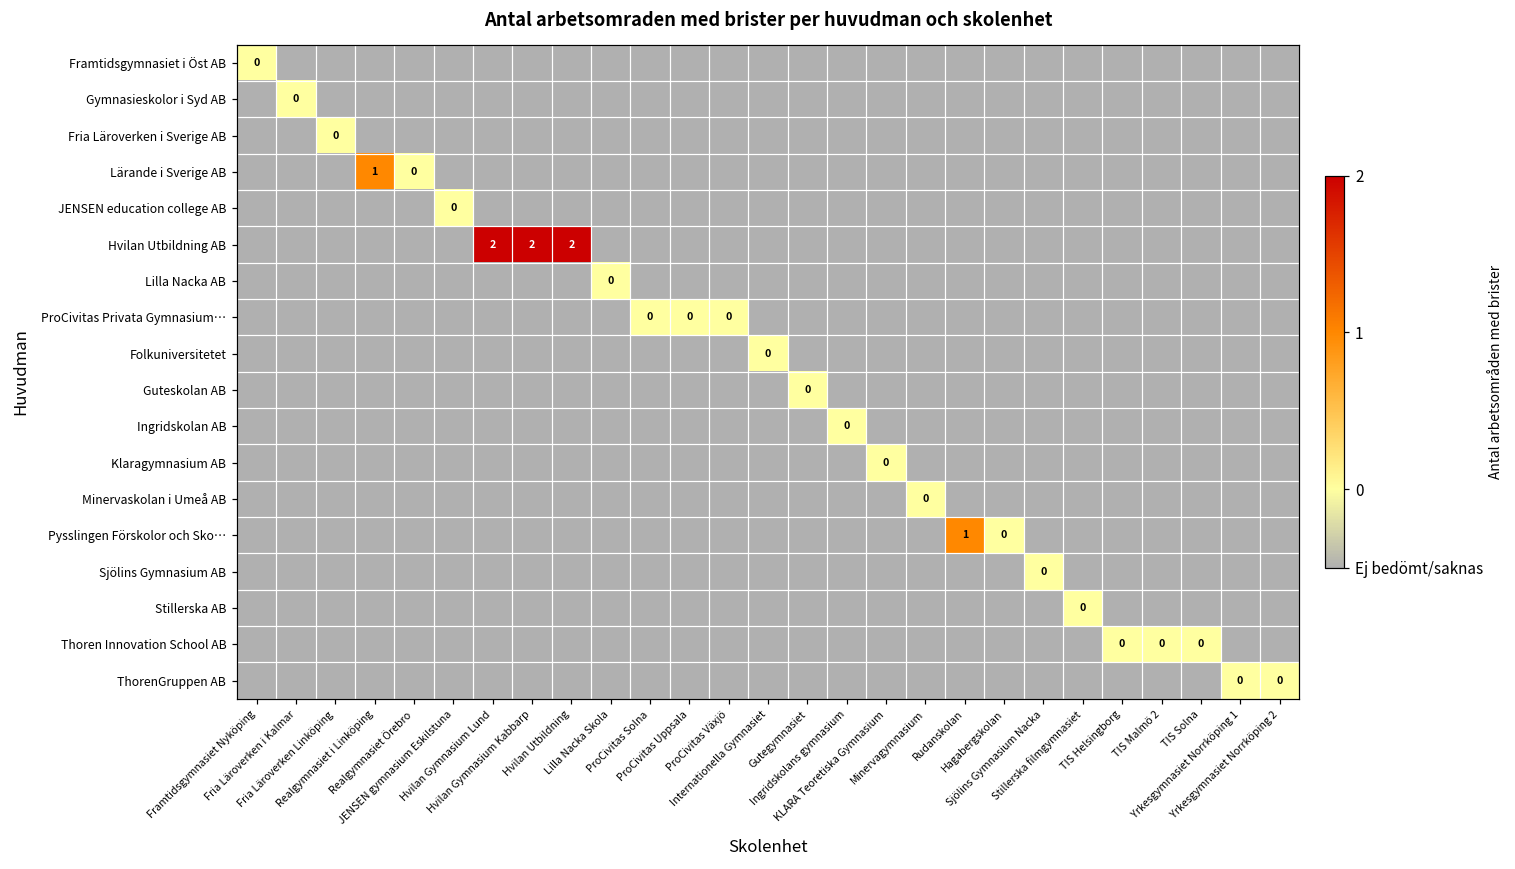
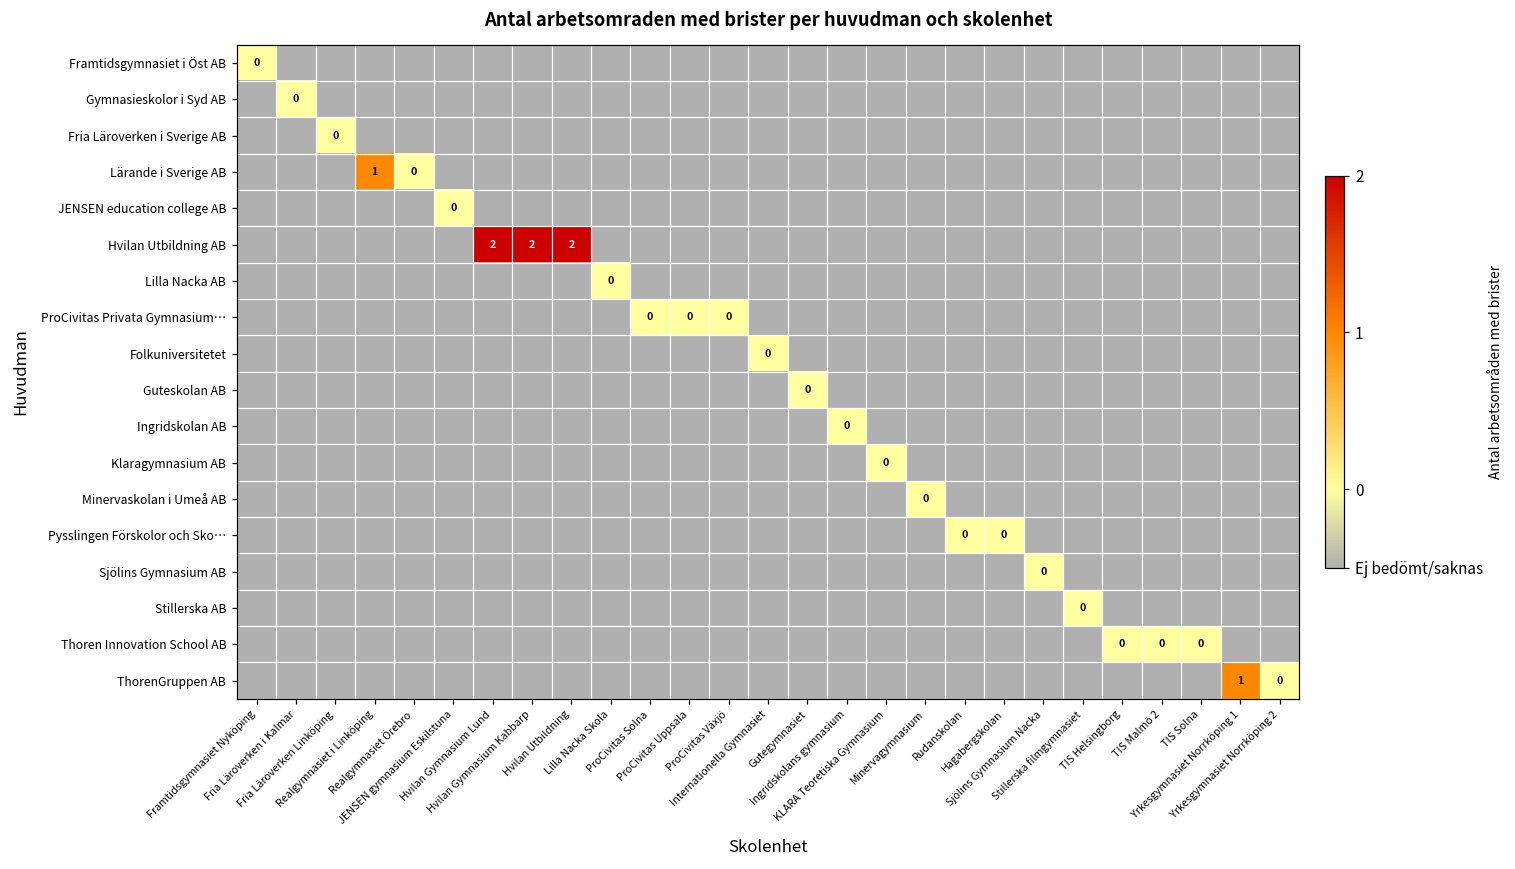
  {
    "Framtidsgymnasiet i Öst AB": {
      "Framtidsgymnasiet Nyköping": 0
    },
    "Gymnasieskolor i Syd AB": {
      "Fria Läroverken i Kalmar": 0
    },
    "Fria Läroverken i Sverige AB": {
      "Fria Läroverken Linköping": 0
    },
    "Lärande i Sverige AB": {
      "Realgymnasiet i Linköping": 1,
      "Realgymnasiet Örebro": 0
    },
    "JENSEN education college AB": {
      "JENSEN gymnasium Eskilstuna": 0
    },
    "Hvilan Utbildning AB": {
      "Hvilan Gymnasium Lund": 2,
      "Hvilan Gymnasium Kabbarp": 2,
      "Hvilan Utbildning": 2
    },
    "Lilla Nacka AB": {
      "Lilla Nacka Skola": 0
    },
    "ProCivitas Privata Gymnasium…": {
      "ProCivitas Solna": 0,
      "ProCivitas Uppsala": 0,
      "ProCivitas Växjö": 0
    },
    "Folkuniversitetet": {
      "Internationella Gymnasiet": 0
    },
    "Guteskolan AB": {
      "Gutegymnasiet": 0
    },
    "Ingridskolan AB": {
      "Ingridskolans gymnasium": 0
    },
    "Klaragymnasium AB": {
      "KLARA Teoretiska Gymnasium": 0
    },
    "Minervaskolan i Umeå AB": {
      "Minervagymnasium": 0
    },
    "Pysslingen Förskolor och Sko…": {
-     "Rudanskolan": 1,
+     "Rudanskolan": 0,
      "Hagabergskolan": 0
    },
    "Sjölins Gymnasium AB": {
      "Sjölins Gymnasium Nacka": 0
    },
    "Stillerska AB": {
      "Stillerska filmgymnasiet": 0
    },
    "Thoren Innovation School AB": {
      "TIS Helsingborg": 0,
      "TIS Malmö 2": 0,
      "TIS Solna": 0
    },
    "ThorenGruppen AB": {
-     "Yrkesgymnasiet Norrköping 1": 0,
+     "Yrkesgymnasiet Norrköping 1": 1,
      "Yrkesgymnasiet Norrköping 2": 0
    }
  }
